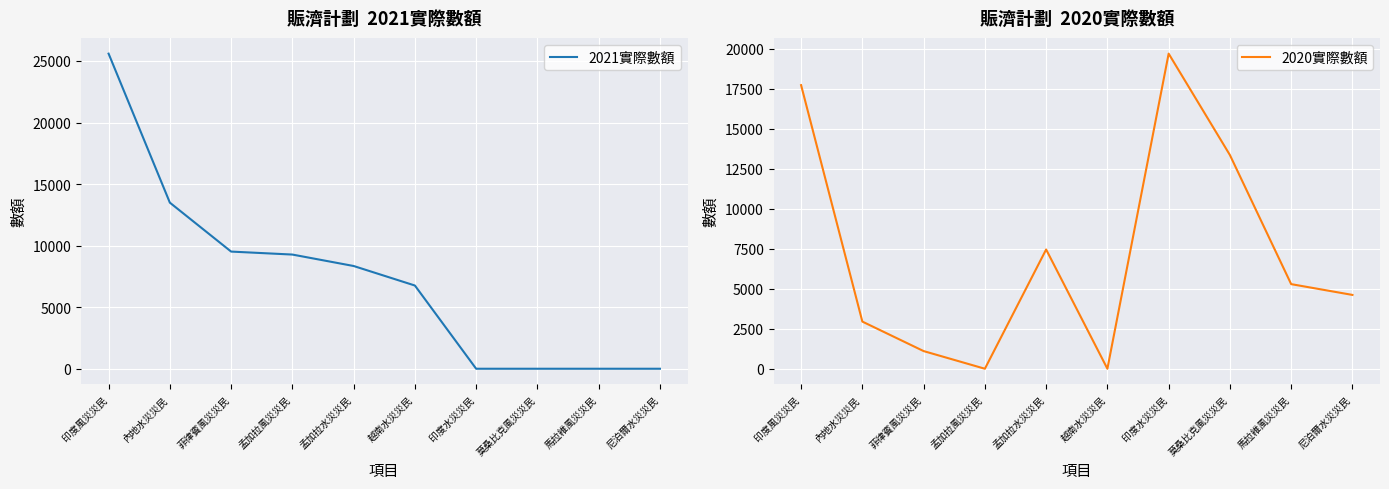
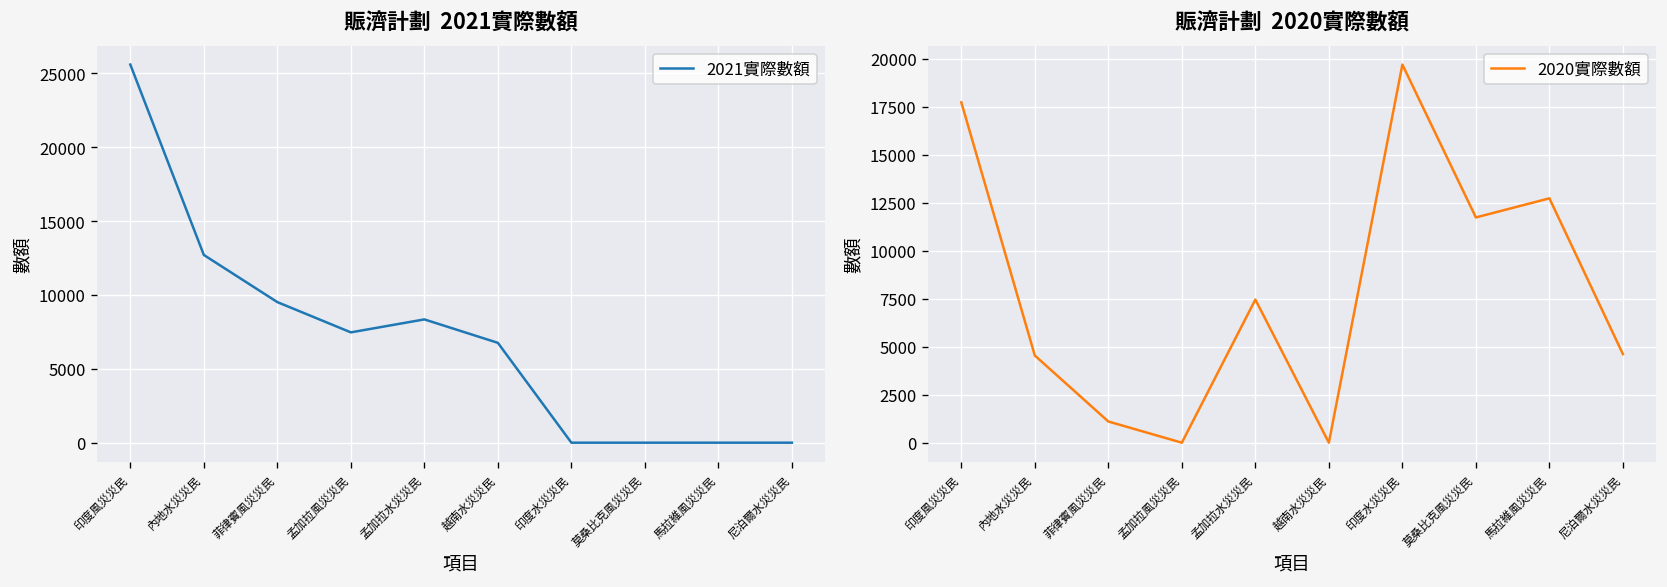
  {
    "賑濟計劃 2021實際數額": {
      "印度風災災民": 25600,
-     "內地水災災民": 13500,
+     "內地水災災民": 12700,
      "菲律賓風災災民": 9500,
-     "孟加拉風災災民": 9300,
+     "孟加拉風災災民": 7500,
      "孟加拉水災災民": 8300,
      "越南水災災民": 6800,
      "印度水災災民": 0,
      "莫桑比克風災災民": 0,
      "馬拉維風災災民": 0,
      "尼泊爾水災災民": 0
    },
    "賑濟計劃 2020實際數額": {
      "印度風災災民": 17700,
-     "內地水災災民": 2900,
+     "內地水災災民": 4500,
      "菲律賓風災災民": 1100,
      "孟加拉風災災民": 0,
      "孟加拉水災災民": 7500,
      "越南水災災民": 0,
      "印度水災災民": 19700,
-     "莫桑比克風災災民": 13400,
-     "馬拉維風災災民": 5300,
+     "莫桑比克風災災民": 11700,
+     "馬拉維風災災民": 12700,
      "尼泊爾水災災民": 4600
    }
  }
